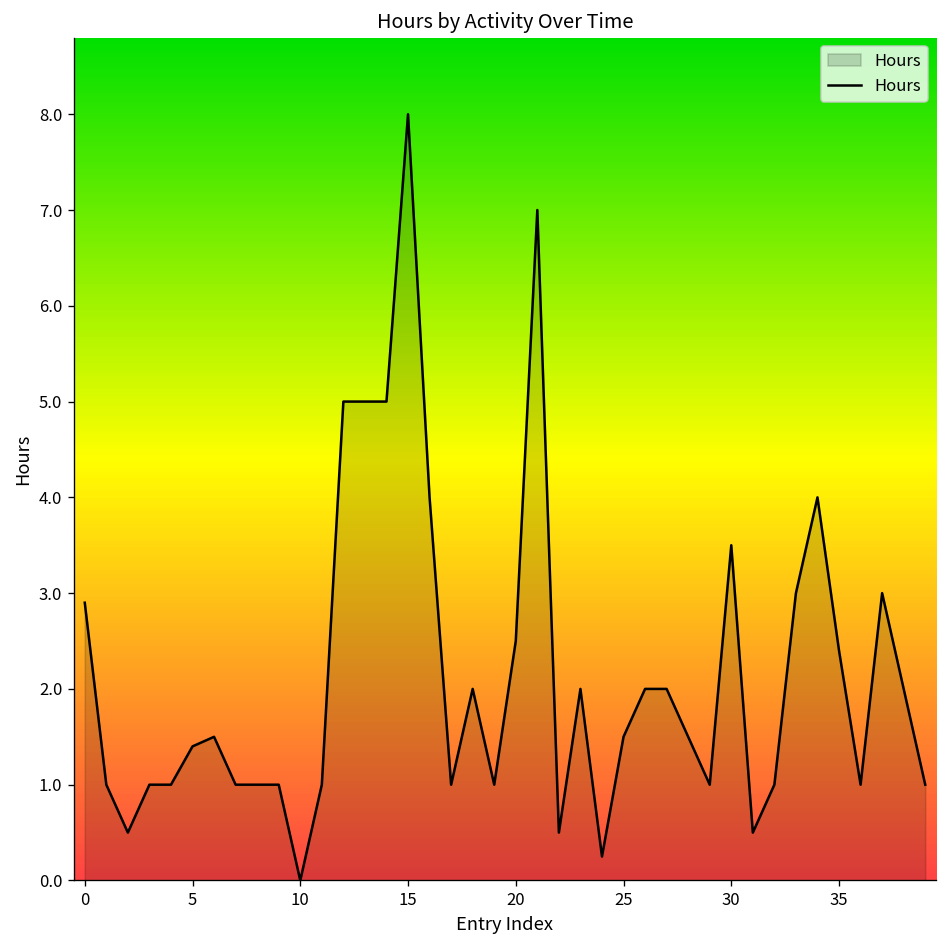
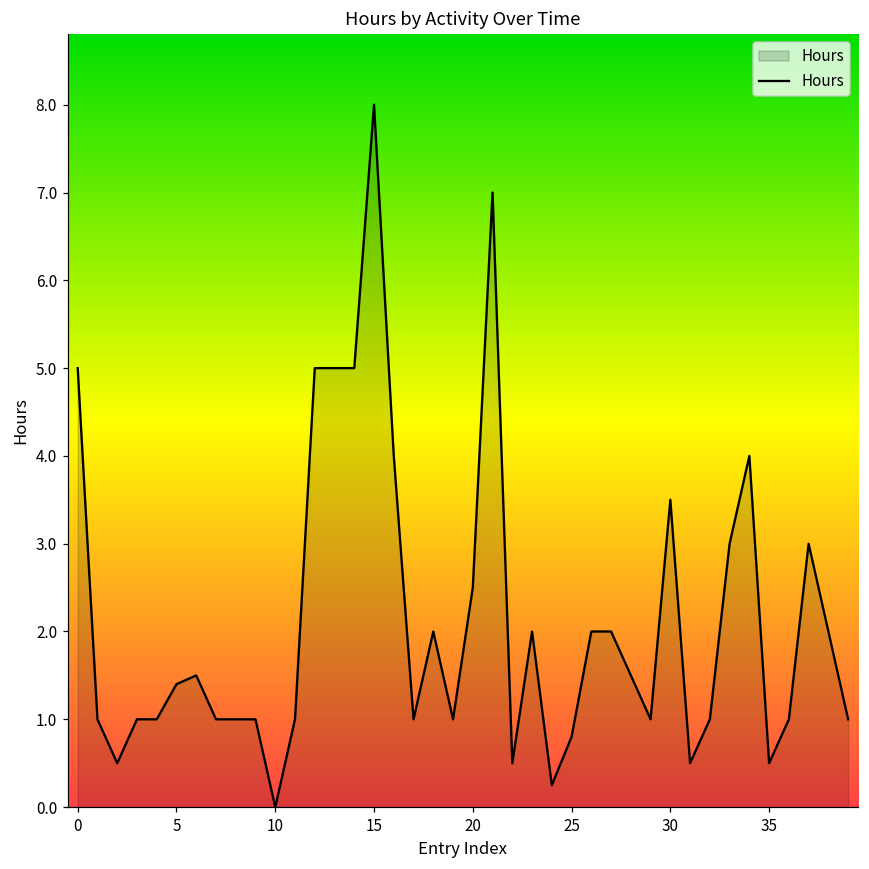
  {
-   "0": 2.9,
+   "0": 5.0,
    "5": 1.4,
    "10": 0.0,
    "15": 8.0,
    "20": 2.5,
-   "25": 1.5,
+   "25": 0.8,
    "30": 3.5,
-   "35": 2.4
+   "35": 0.5
  }
